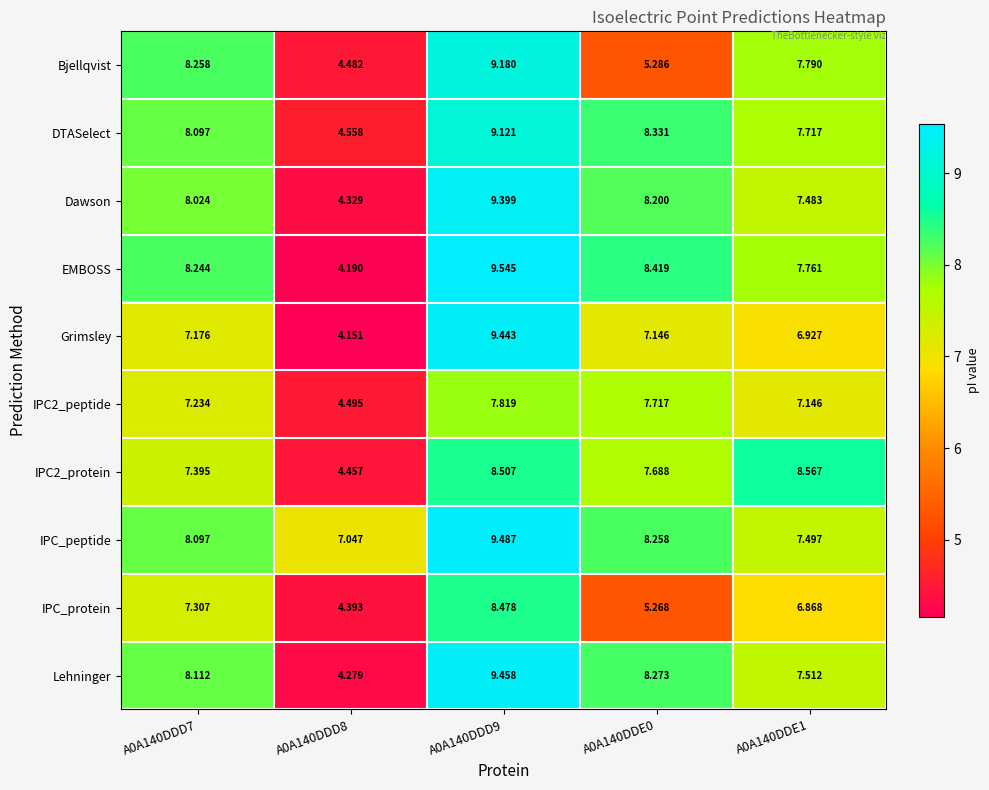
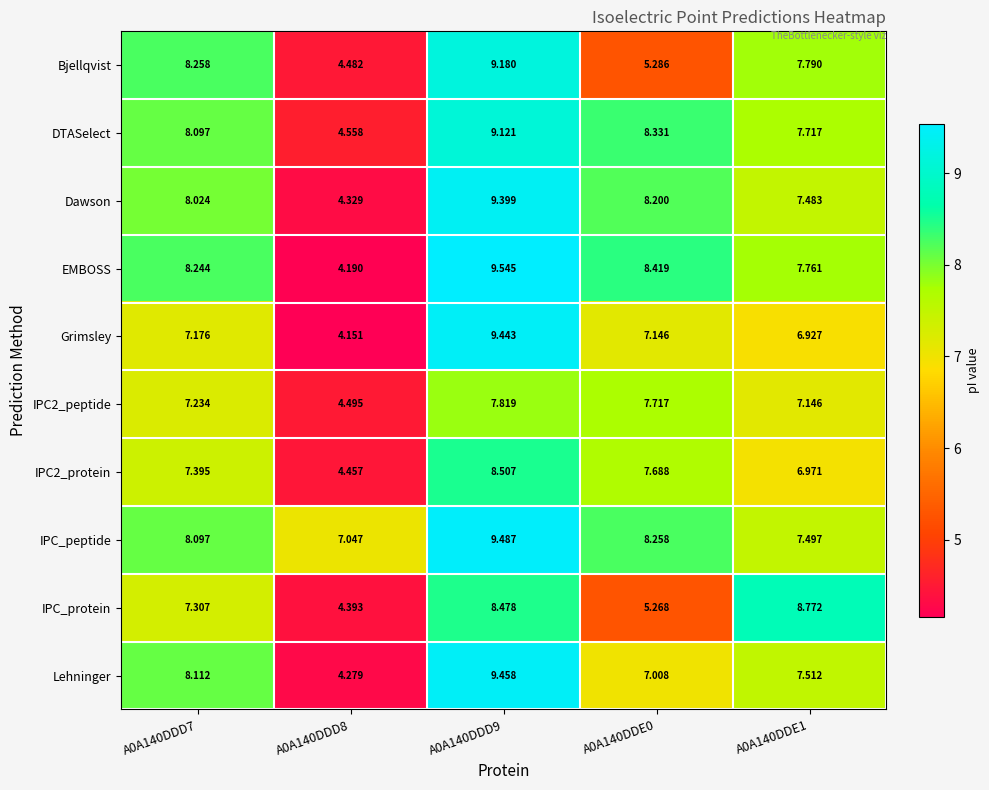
  {
    "Bjellqvist": {
      "A0A140DDD7": 8.258,
      "A0A140DDD8": 4.482,
      "A0A140DDD9": 9.180,
      "A0A140DDE0": 5.286
    },
    "DTASelect": {
      "A0A140DDD7": 8.097,
      "A0A140DDD8": 4.558,
      "A0A140DDD9": 9.121,
      "A0A140DDE0": 8.331,
      "A0A140DDE1": 7.717
    },
    "Dawson": {
      "A0A140DDD7": 8.024,
      "A0A140DDD8": 4.329,
      "A0A140DDD9": 9.399,
      "A0A140DDE0": 8.200,
      "A0A140DDE1": 7.483
    },
    "EMBOSS": {
      "A0A140DDD7": 8.244,
      "A0A140DDD8": 4.190,
      "A0A140DDD9": 9.545,
      "A0A140DDE0": 8.419,
      "A0A140DDE1": 7.761
    },
    "Grimsley": {
      "A0A140DDD7": 7.176,
      "A0A140DDD8": 4.151,
      "A0A140DDD9": 9.443,
      "A0A140DDE0": 7.146,
      "A0A140DDE1": 6.927
    },
    "IPC2_peptide": {
      "A0A140DDD7": 7.234,
      "A0A140DDD8": 4.495,
      "A0A140DDD9": 7.819,
      "A0A140DDE0": 7.717,
      "A0A140DDE1": 7.146
    },
    "IPC2_protein": {
      "A0A140DDD7": 7.395,
      "A0A140DDD8": 4.457,
      "A0A140DDD9": 8.507,
      "A0A140DDE0": 7.688,
-     "A0A140DDE1": 8.567
+     "A0A140DDE1": 6.971
    },
    "IPC_peptide": {
      "A0A140DDD7": 8.097,
      "A0A140DDD8": 7.047,
      "A0A140DDD9": 9.487,
      "A0A140DDE0": 8.258,
      "A0A140DDE1": 7.497
    },
    "IPC_protein": {
      "A0A140DDD7": 7.307,
      "A0A140DDD8": 4.393,
      "A0A140DDD9": 8.478,
      "A0A140DDE0": 5.268,
-     "A0A140DDE1": 6.868
+     "A0A140DDE1": 8.772
    },
    "Lehninger": {
      "A0A140DDD7": 8.112,
      "A0A140DDD8": 4.279,
      "A0A140DDD9": 9.458,
-     "A0A140DDE0": 8.273,
+     "A0A140DDE0": 7.008,
      "A0A140DDE1": 7.512
    }
  }
